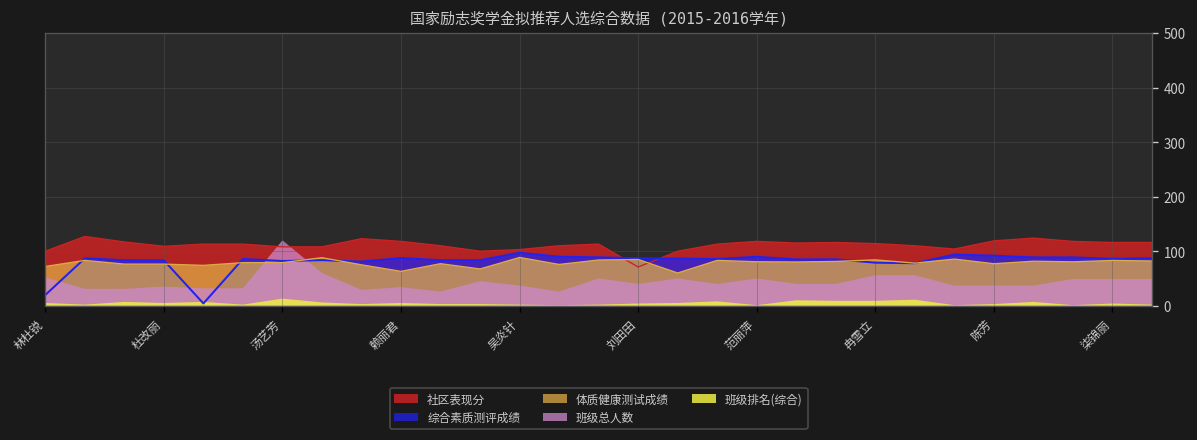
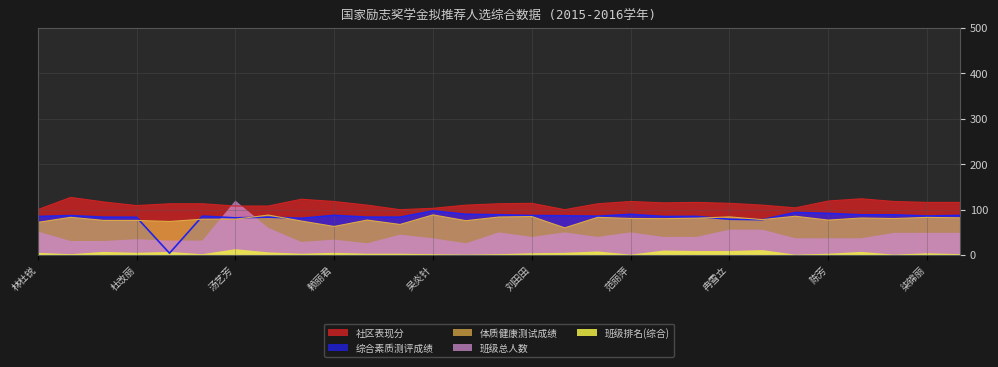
  {
    "社区表现分": {
      "林杜锐": 100,
      "杜改丽": 110,
      "汤艺芳": 110,
      "赖丽君": 120,
      "吴炎针": 100,
-     "刘田田": 70,
+     "刘田田": 110,
      "范丽萍": 120,
      "冉雪立": 110,
      "陈芳": 120,
      "柒锦丽": 120
    },
    "综合素质测评成绩": {
-     "林杜锐": 20,
+     "林杜锐": 80,
      "杜改丽": 80,
      "赖丽君": 90,
      "吴炎针": 100,
      "范丽萍": 90,
      "陈芳": 90
    },
    "体质健康测试成绩": {
      "林杜锐": 70,
      "杜改丽": 80,
      "赖丽君": 60,
      "吴炎针": 90,
      "范丽萍": 80,
      "陈芳": 80
    },
    "班级总人数": {
      "林杜锐": 50,
      "杜改丽": 40,
      "汤艺芳": 120,
      "赖丽君": 30,
      "吴炎针": 40,
      "刘田田": 40,
      "范丽萍": 50,
      "冉雪立": 60,
      "陈芳": 40,
      "柒锦丽": 50
    },
    "班级排名(综合)": {
      "汤艺芳": 10,
      "冉雪立": 10
    }
  }
